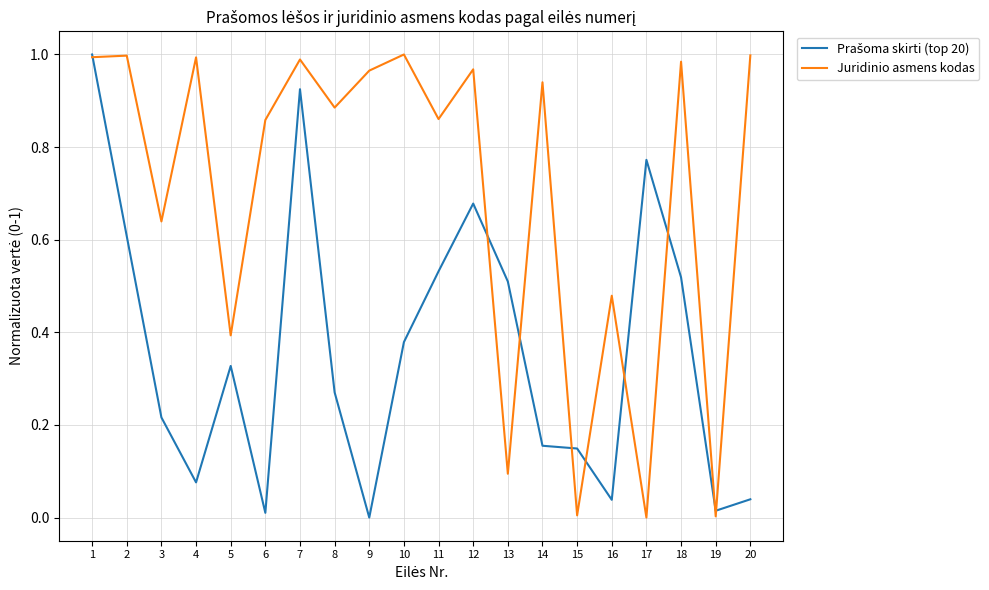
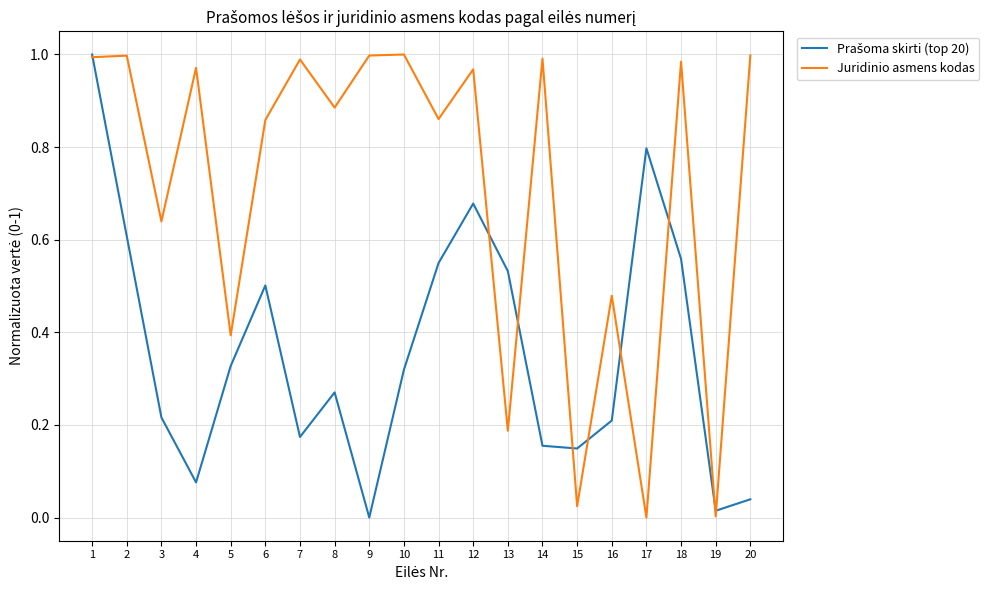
  {
    "Prašoma skirti (top 20)": {
      "1": 1.00,
      "2": 0.61,
      "3": 0.22,
      "4": 0.08,
      "5": 0.33,
-     "6": 0.01,
-     "7": 0.93,
+     "6": 0.50,
+     "7": 0.17,
      "8": 0.27,
      "9": 0.00,
-     "10": 0.38,
-     "11": 0.53,
+     "10": 0.32,
+     "11": 0.55,
      "12": 0.68,
-     "13": 0.51,
+     "13": 0.53,
      "14": 0.16,
      "15": 0.15,
-     "16": 0.04,
-     "17": 0.77,
-     "18": 0.52,
+     "16": 0.21,
+     "17": 0.80,
+     "18": 0.56,
      "19": 0.01,
      "20": 0.04
    },
    "Juridinio asmens kodas": {
      "1": 0.99,
      "2": 1.00,
      "3": 0.64,
-     "4": 0.99,
+     "4": 0.97,
      "5": 0.39,
      "6": 0.86,
      "7": 0.99,
      "8": 0.89,
-     "9": 0.97,
+     "9": 1.00,
      "10": 1.00,
      "11": 0.86,
      "12": 0.97,
-     "13": 0.09,
-     "14": 0.94,
-     "15": 0.00,
+     "13": 0.19,
+     "14": 0.99,
+     "15": 0.02,
      "16": 0.48,
      "17": 0.00,
      "18": 0.98,
      "19": 0.00,
      "20": 1.00
    }
  }
